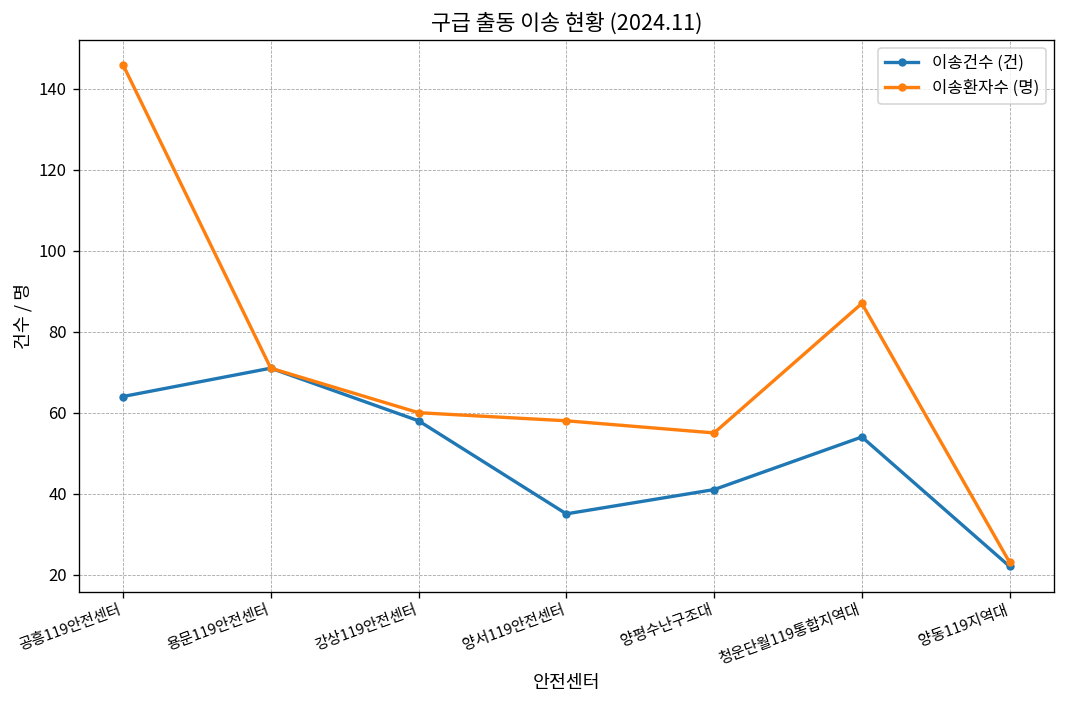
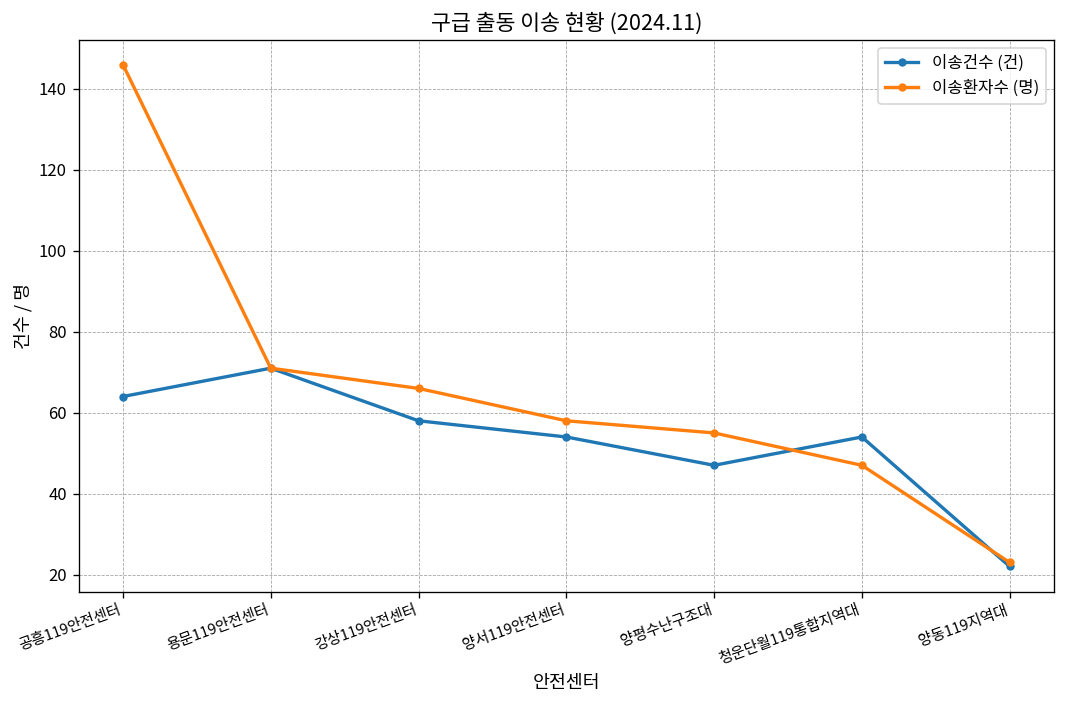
  {
    "이송건수 (건)": {
      "공흥119안전센터": 64,
      "강상119안전센터": 58,
-     "양서119안전센터": 35,
-     "양평수난구조대": 41,
+     "양서119안전센터": 54,
+     "양평수난구조대": 47,
      "청운단월119통합지역대": 54,
      "양동119지역대": 22
    },
    "이송환자수 (명)": {
      "공흥119안전센터": 146,
-     "강상119안전센터": 60,
+     "강상119안전센터": 66,
      "양서119안전센터": 58,
      "양평수난구조대": 55,
-     "청운단월119통합지역대": 87,
+     "청운단월119통합지역대": 47,
      "양동119지역대": 23
    }
  }
